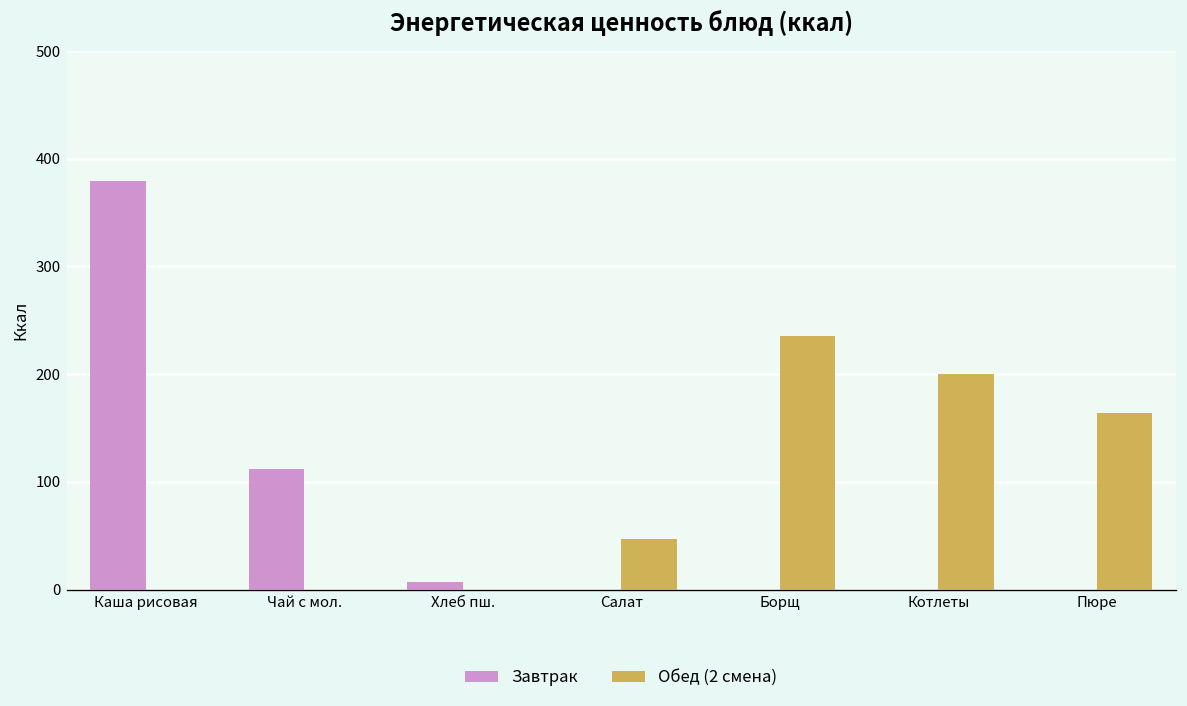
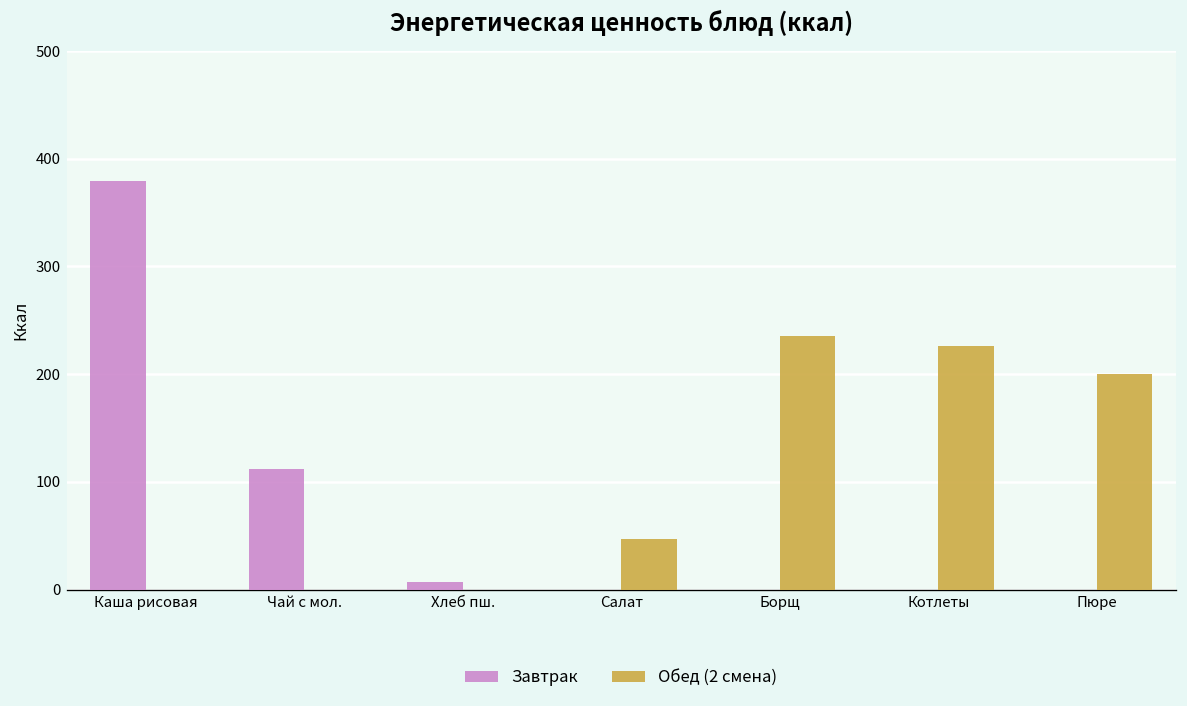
  {
    "Завтрак": {
      "Каша рисовая": 380,
      "Чай с мол.": 110,
      "Хлеб пш.": 10,
      "Салат": 0,
      "Борщ": 0,
      "Котлеты": 0,
      "Пюре": 0
    },
    "Обед (2 смена)": {
      "Каша рисовая": 0,
      "Чай с мол.": 0,
      "Хлеб пш.": 0,
      "Салат": 50,
      "Борщ": 240,
-     "Котлеты": 200,
-     "Пюре": 160
+     "Котлеты": 230,
+     "Пюре": 200
    }
  }
